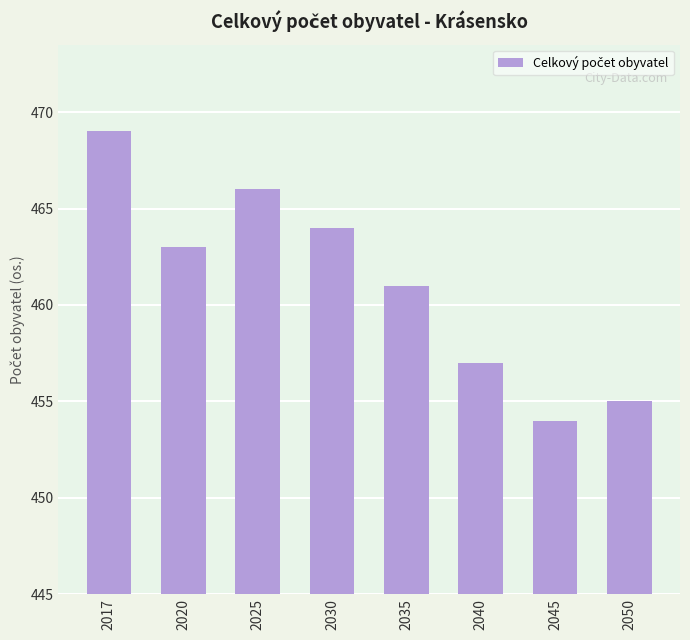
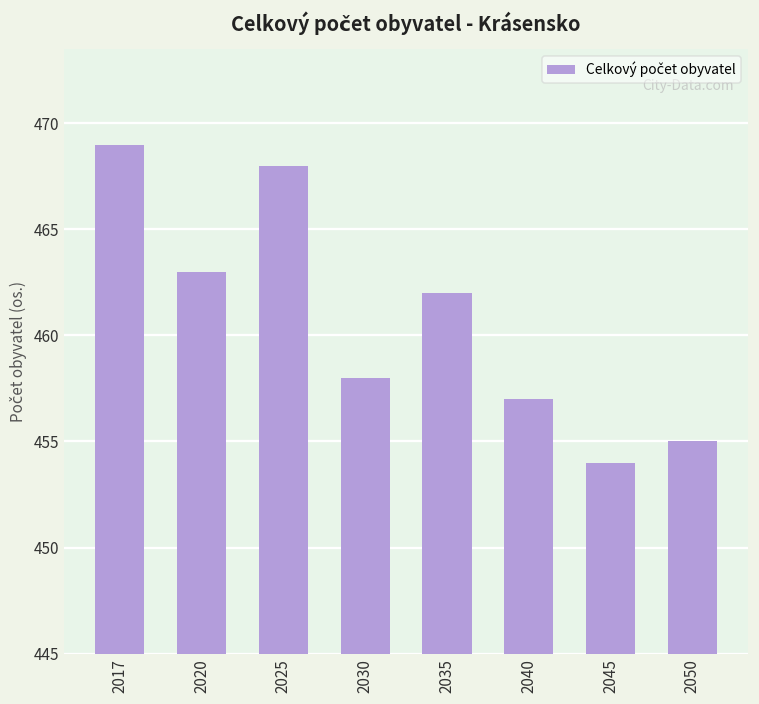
  {
    "2017": 469,
    "2020": 463,
-   "2025": 466,
-   "2030": 464,
-   "2035": 461,
+   "2025": 468,
+   "2030": 458,
+   "2035": 462,
    "2040": 457,
    "2045": 454,
    "2050": 455
  }
